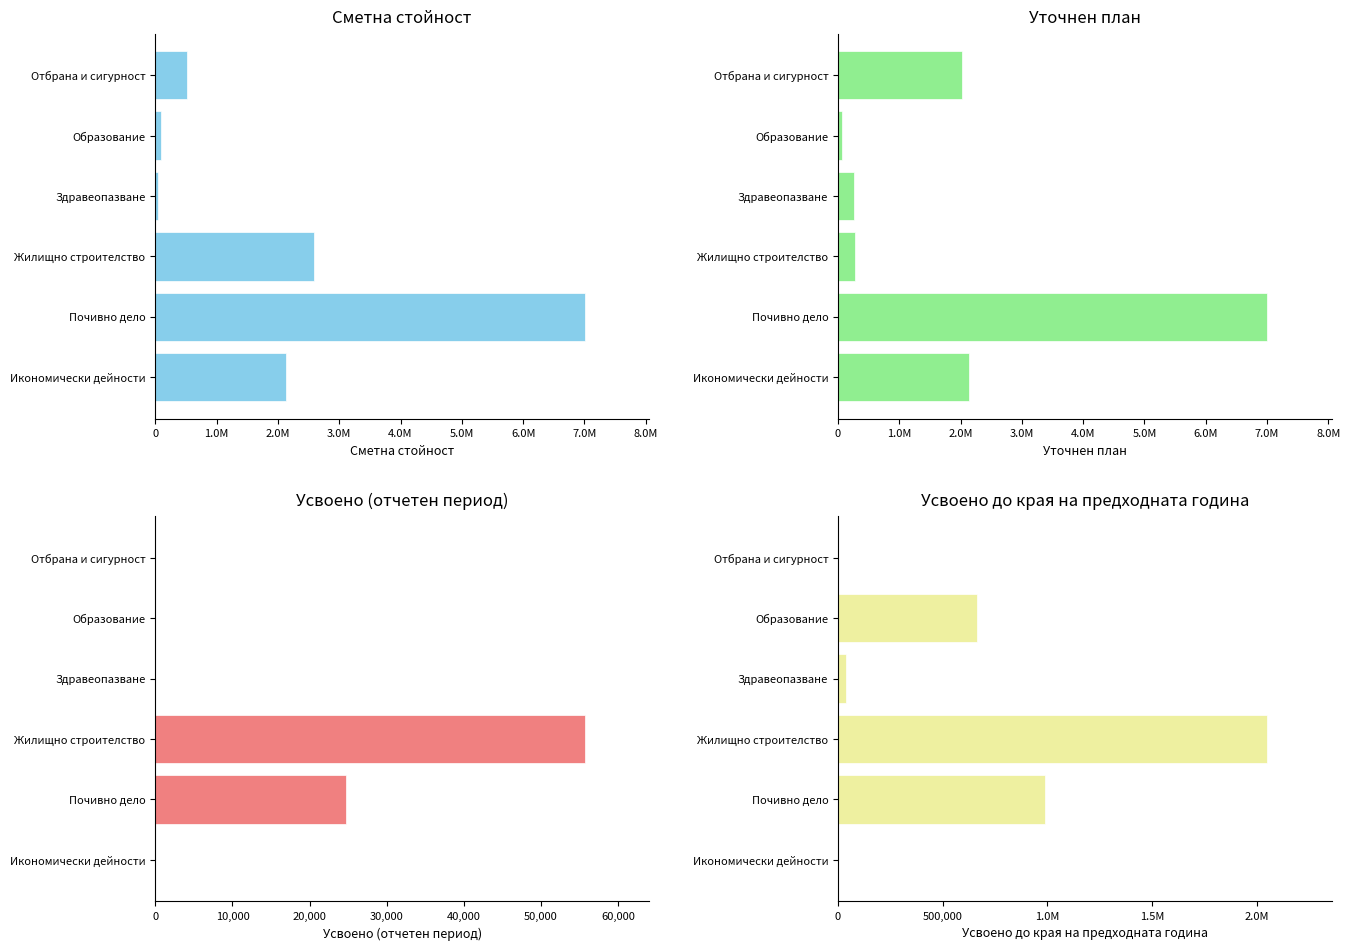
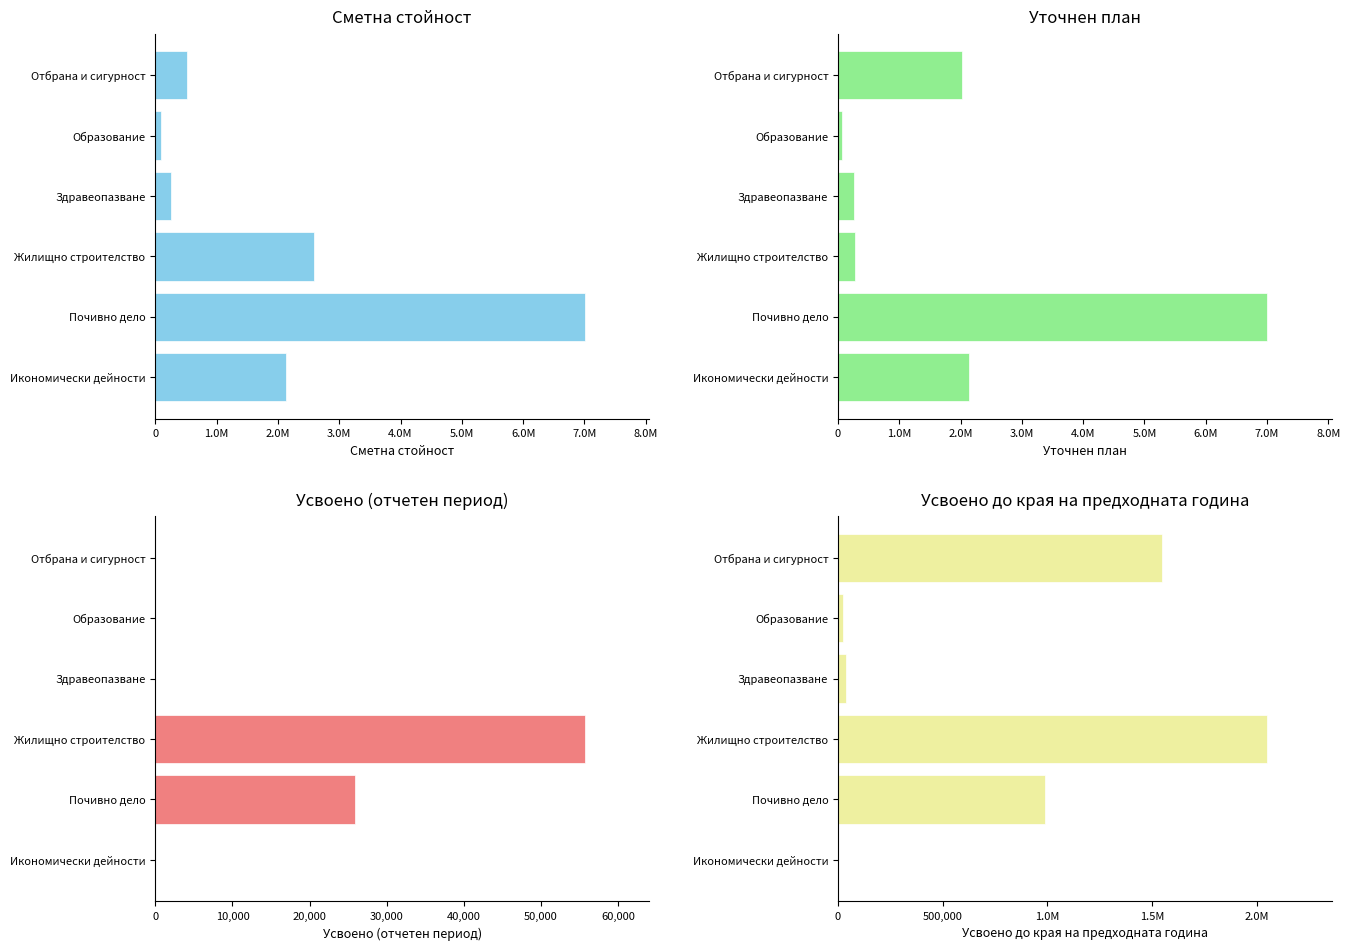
  {
    "Сметна стойност": {
      "Отбрана и сигурност": "500000",
      "Образование": "100000",
-     "Здравеопазване": "0",
+     "Здравеопазване": "300000",
      "Жилищно строителство": "2600000",
      "Почивно дело": "7000000",
      "Икономически дейности": "2100000"
    },
    "Уточнен план": {
      "Отбрана и сигурност": "2000000",
      "Образование": "100000",
      "Здравеопазване": "300000",
      "Жилищно строителство": "300000",
      "Почивно дело": "7000000",
      "Икономически дейности": "2100000"
    },
    "Усвоено (отчетен период)": {
      "Отбрана и сигурност": "0",
      "Образование": "0",
      "Здравеопазване": "0",
      "Жилищно строителство": "56,000",
-     "Почивно дело": "25,000",
+     "Почивно дело": "26,000",
      "Икономически дейности": "0"
    },
    "Усвоено до края на предходната година": {
-     "Отбрана и сигурност": "0",
-     "Образование": "670,000",
+     "Отбрана и сигурност": "1,550,000",
+     "Образование": "20,000",
      "Здравеопазване": "40,000",
      "Жилищно строителство": "2,050,000",
      "Почивно дело": "990,000",
      "Икономически дейности": "0"
    }
  }
